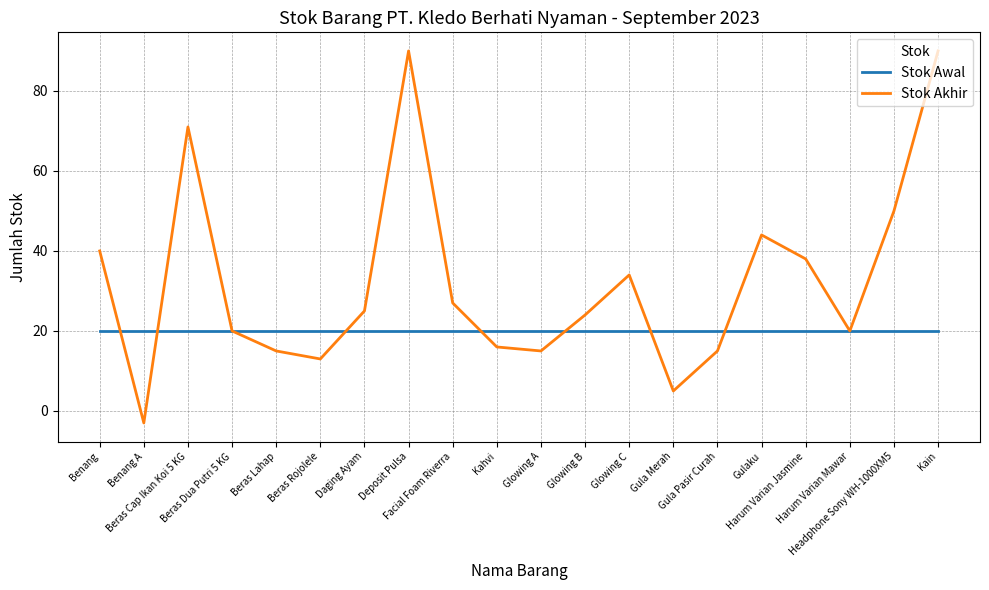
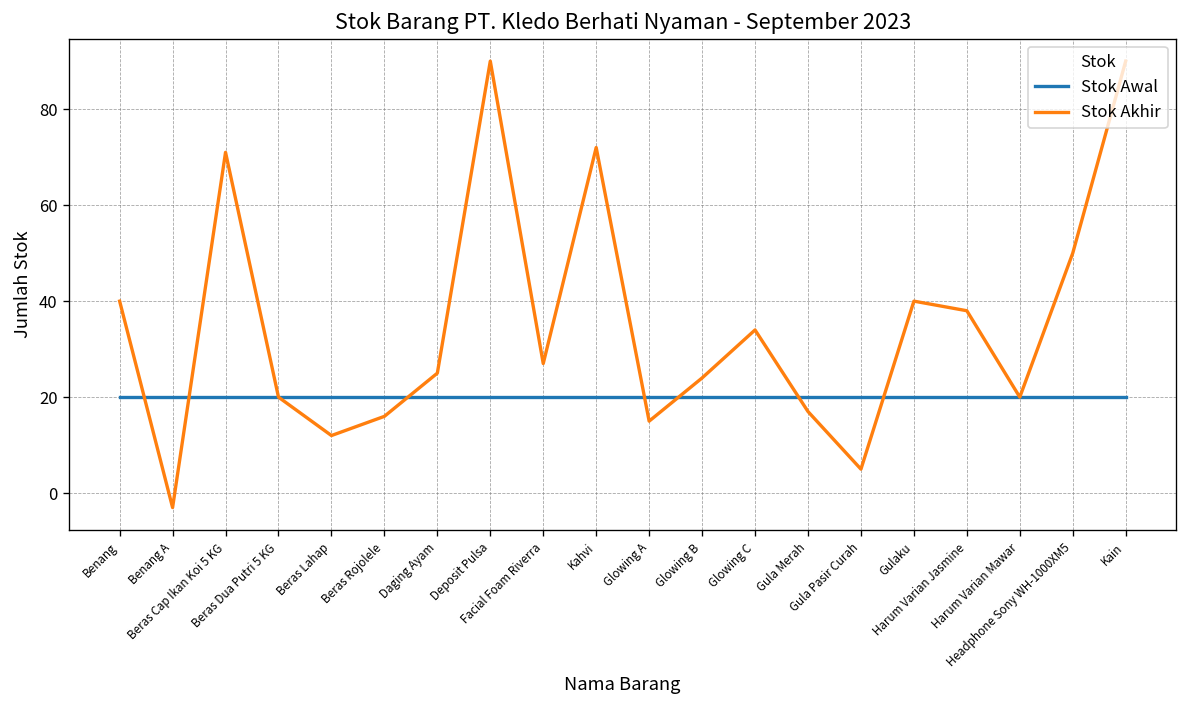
  {
    "Stok Awal": {
      "Benang": 20,
      "Benang A": 20,
      "Beras Cap Ikan Koi 5 KG": 20,
      "Beras Lahap": 20,
      "Beras Rojolele": 20,
      "Daging Ayam": 20,
      "Deposit Pulsa": 20,
      "Facial Foam Riverra": 20,
      "Kahvi": 20,
      "Glowing A": 20,
      "Glowing B": 20,
      "Glowing C": 20,
      "Gula Merah": 20,
      "Gula Pasir Curah": 20,
      "Gulaku": 20,
      "Harum Varian Jasmine": 20,
      "Headphone Sony WH-1000XM5": 20,
      "Kain": 20
    },
    "Stok Akhir": {
      "Benang": 40,
      "Benang A": -3,
      "Beras Cap Ikan Koi 5 KG": 71,
-     "Beras Lahap": 15,
-     "Beras Rojolele": 13,
+     "Beras Lahap": 12,
+     "Beras Rojolele": 16,
      "Daging Ayam": 25,
      "Deposit Pulsa": 90,
      "Facial Foam Riverra": 27,
-     "Kahvi": 16,
+     "Kahvi": 72,
      "Glowing A": 15,
      "Glowing B": 24,
      "Glowing C": 34,
-     "Gula Merah": 5,
-     "Gula Pasir Curah": 15,
-     "Gulaku": 44,
+     "Gula Merah": 17,
+     "Gula Pasir Curah": 5,
+     "Gulaku": 40,
      "Harum Varian Jasmine": 38,
      "Headphone Sony WH-1000XM5": 50
    }
  }
